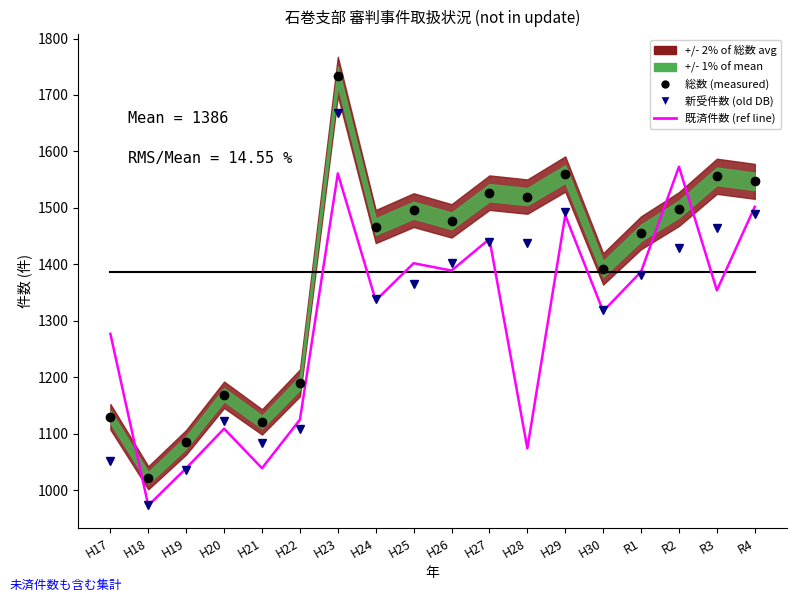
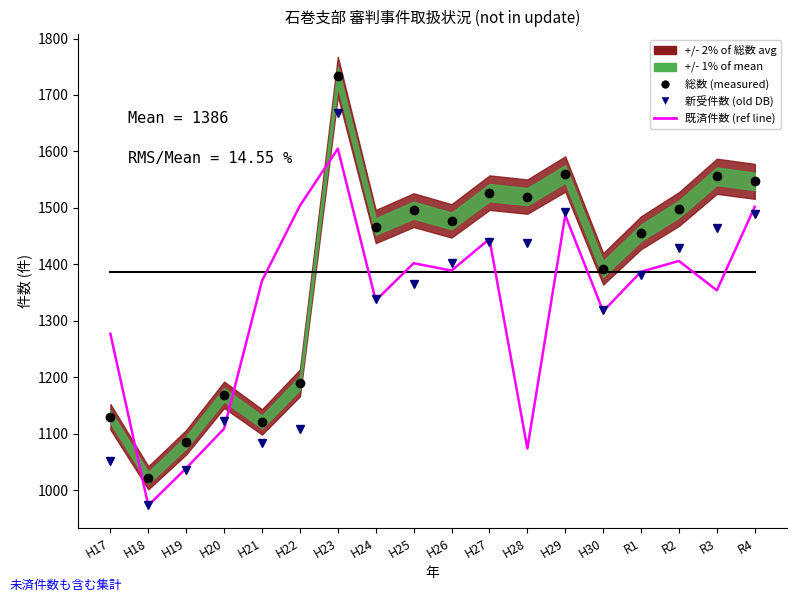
  {
    "既済件数 (ref line)": {
      "H17": 1280,
      "H20": 1110,
-     "H21": 1040,
-     "H22": 1130,
-     "H23": 1560,
+     "H21": 1370,
+     "H22": 1500,
+     "H23": 1610,
      "H25": 1400,
      "H27": 1450,
      "H28": 1070,
      "H29": 1490,
-     "R2": 1570,
+     "R2": 1410,
      "R3": 1350,
      "R4": 1500
    }
  }
